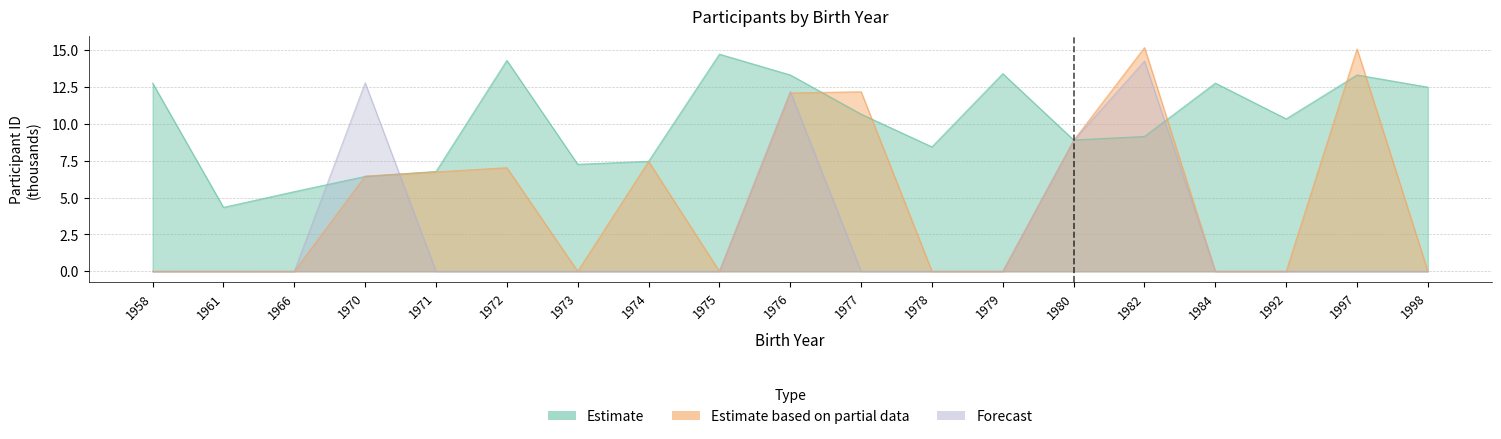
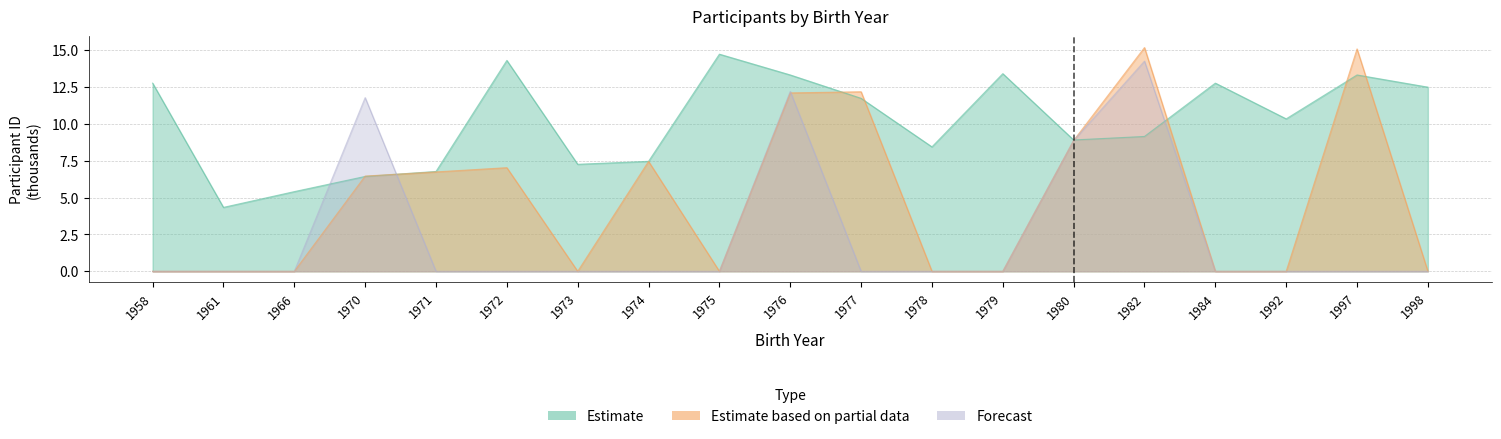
  {
    "Estimate": {
      "1958": 12.8,
      "1961": 4.3,
      "1966": 5.4,
      "1972": 14.3,
      "1973": 7.3,
      "1975": 14.7,
      "1976": 13.3,
-     "1977": 10.7,
+     "1977": 11.7,
      "1978": 8.5,
      "1979": 13.4,
      "1982": 9.2,
      "1984": 12.8,
      "1992": 10.4,
      "1997": 13.3,
      "1998": 12.5
    },
    "Estimate based on partial data": {
      "1972": 7.0,
      "1977": 12.2,
      "1982": 15.2,
      "1997": 15.1
    },
    "Forecast": {
-     "1970": 12.8,
+     "1970": 11.8,
      "1971": 0.0,
      "1972": 0.0,
      "1974": 0.0,
      "1977": 0.0,
      "1982": 14.3,
      "1997": 0.0
    }
  }
